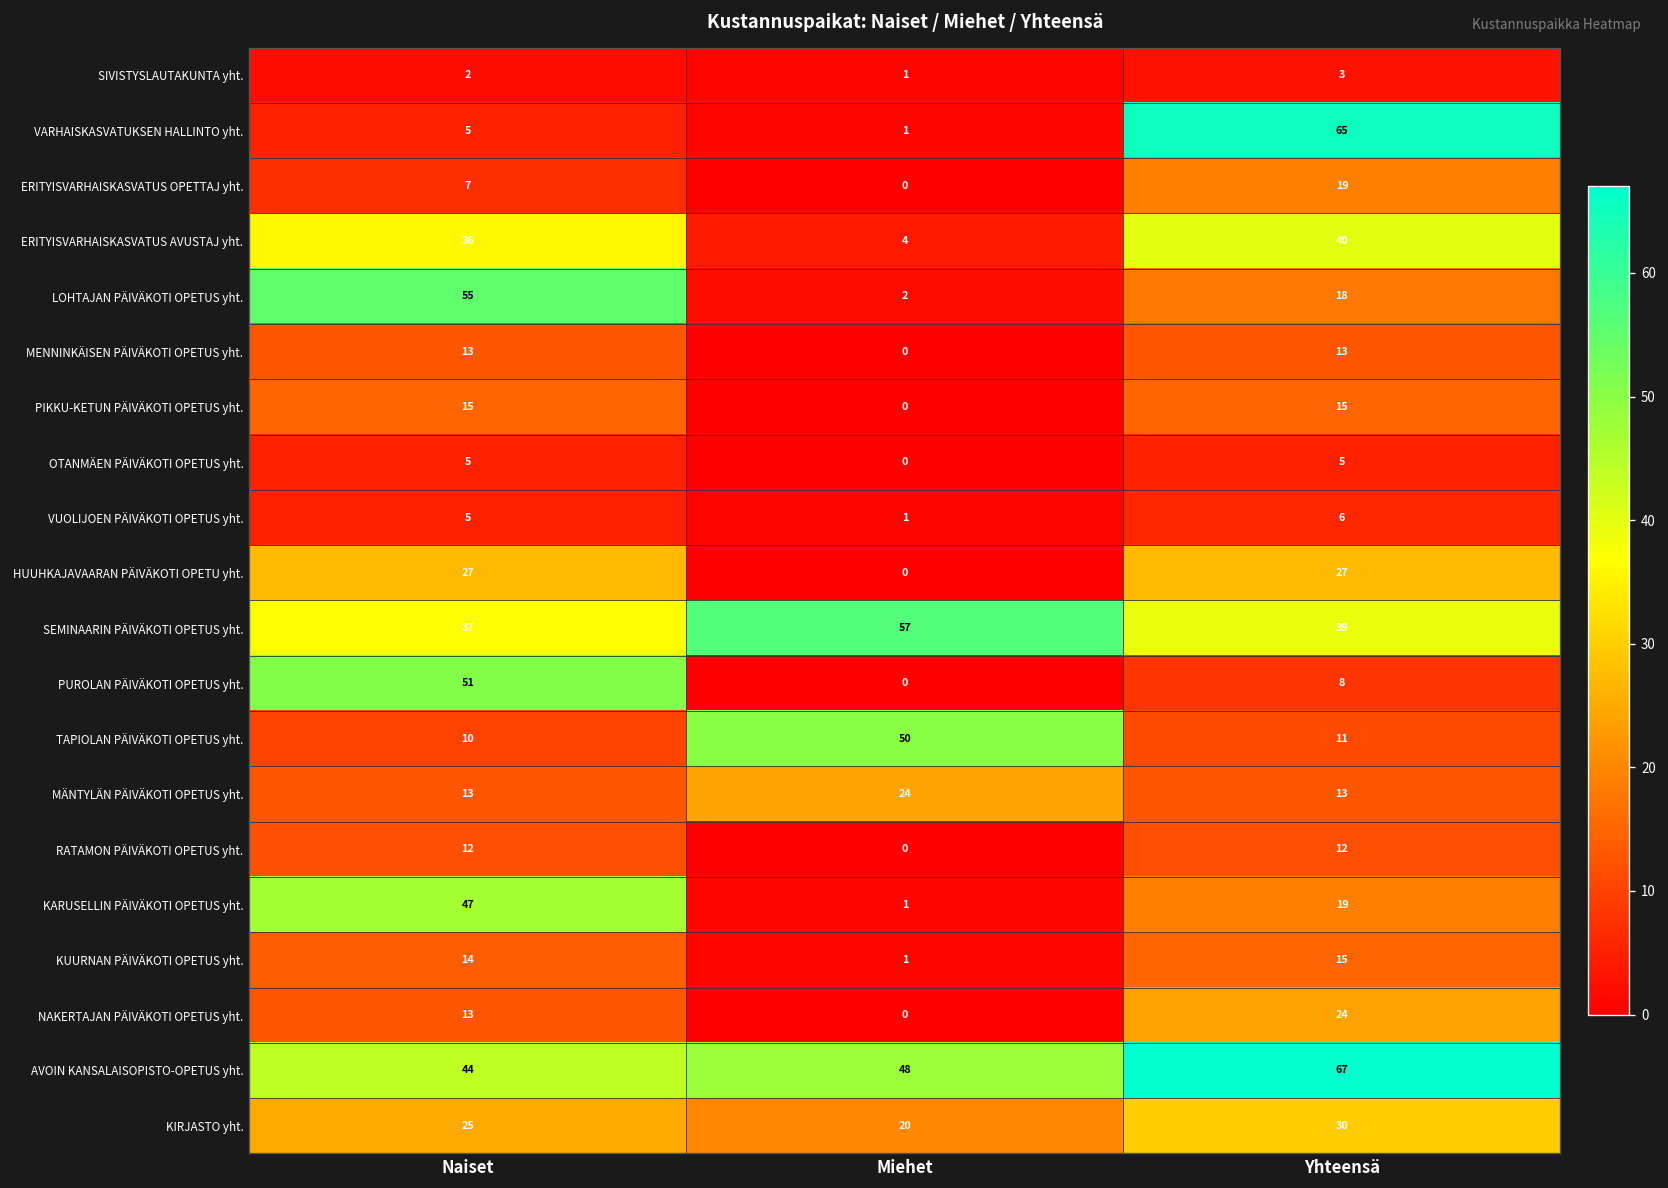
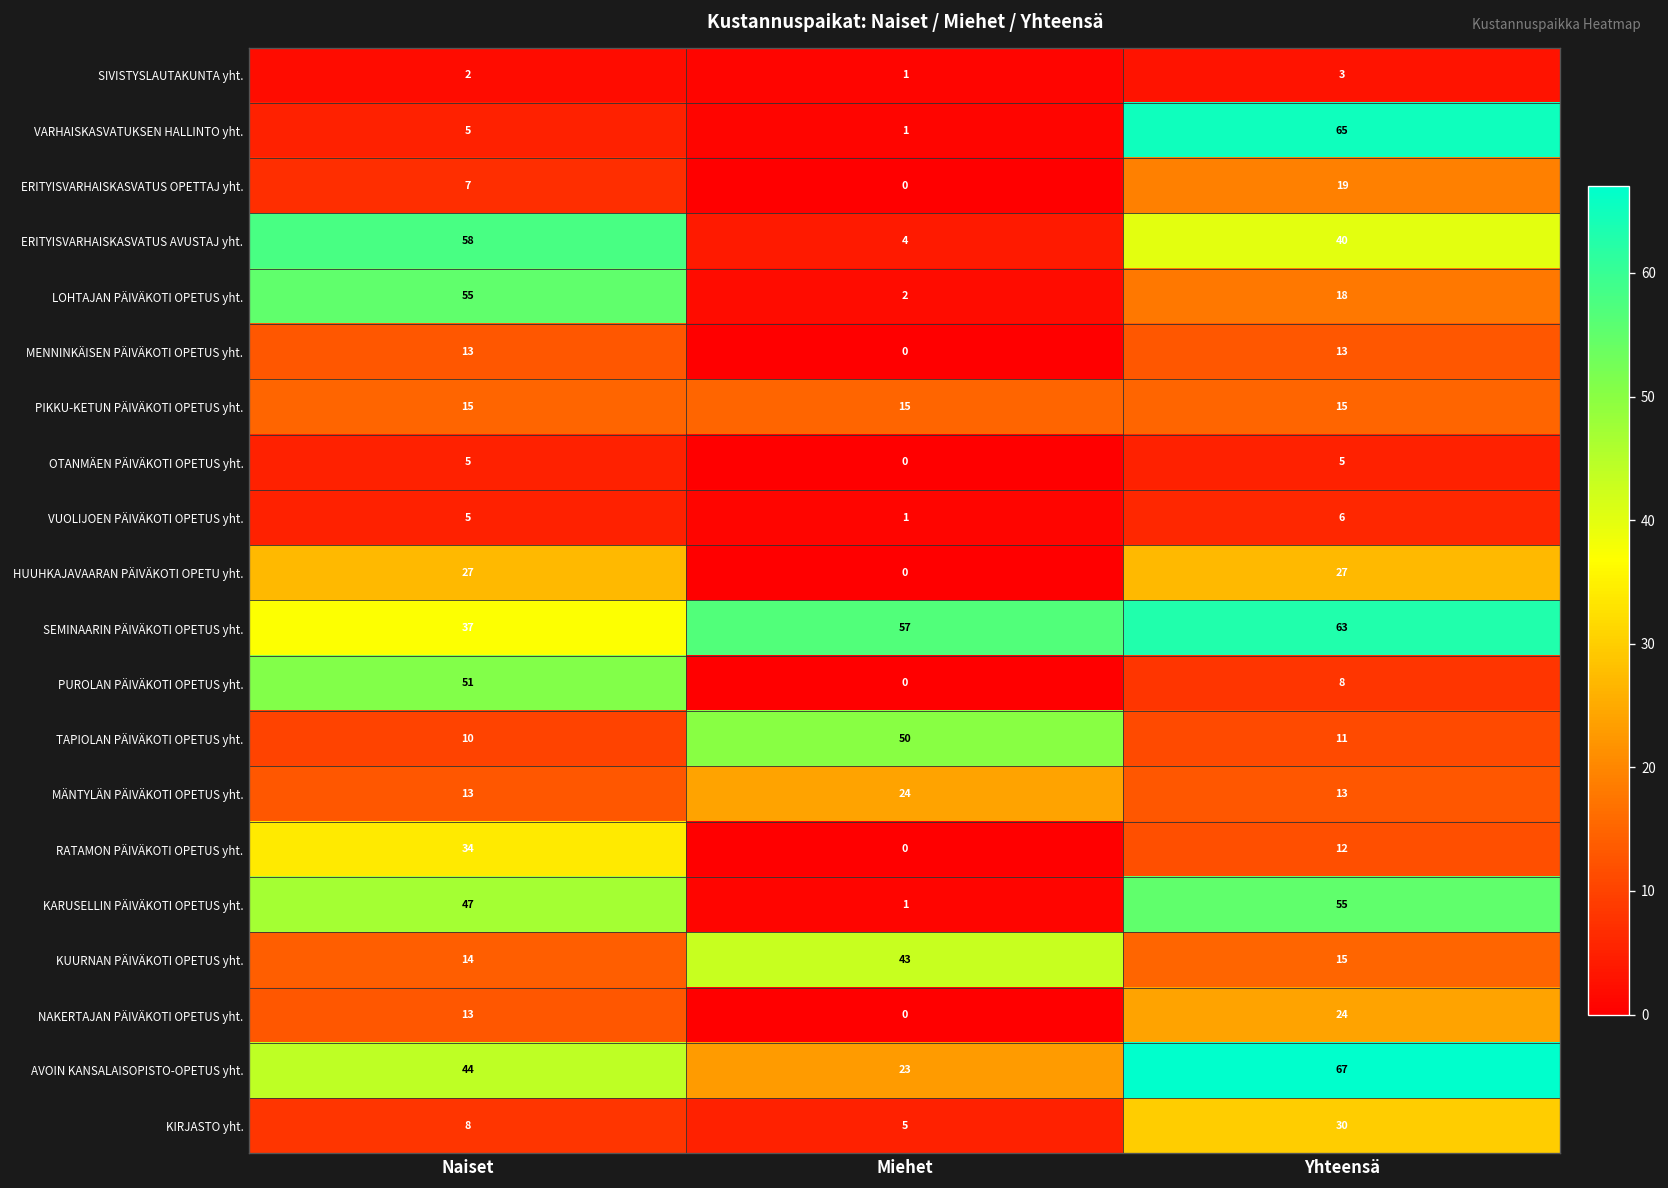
  {
    "SIVISTYSLAUTAKUNTA yht.": {
      "Naiset": 2,
      "Miehet": 1,
      "Yhteensä": 3
    },
    "VARHAISKASVATUKSEN HALLINTO yht.": {
      "Naiset": 5,
      "Miehet": 1,
      "Yhteensä": 65
    },
    "ERITYISVARHAISKASVATUS OPETTAJ yht.": {
      "Naiset": 7,
      "Miehet": 0,
      "Yhteensä": 19
    },
    "ERITYISVARHAISKASVATUS AVUSTAJ yht.": {
-     "Naiset": 36,
+     "Naiset": 58,
      "Miehet": 4,
      "Yhteensä": 40
    },
    "LOHTAJAN PÄIVÄKOTI OPETUS yht.": {
      "Naiset": 55,
      "Miehet": 2,
      "Yhteensä": 18
    },
    "MENNINKÄISEN PÄIVÄKOTI OPETUS yht.": {
      "Naiset": 13,
      "Miehet": 0,
      "Yhteensä": 13
    },
    "PIKKU-KETUN PÄIVÄKOTI OPETUS yht.": {
      "Naiset": 15,
-     "Miehet": 0,
+     "Miehet": 15,
      "Yhteensä": 15
    },
    "OTANMÄEN PÄIVÄKOTI OPETUS yht.": {
      "Naiset": 5,
      "Miehet": 0,
      "Yhteensä": 5
    },
    "VUOLIJOEN PÄIVÄKOTI OPETUS yht.": {
      "Naiset": 5,
      "Miehet": 1,
      "Yhteensä": 6
    },
    "HUUHKAJAVAARAN PÄIVÄKOTI OPETU yht.": {
      "Naiset": 27,
      "Miehet": 0,
      "Yhteensä": 27
    },
    "SEMINAARIN PÄIVÄKOTI OPETUS yht.": {
      "Naiset": 37,
      "Miehet": 57,
-     "Yhteensä": 39
+     "Yhteensä": 63
    },
    "PUROLAN PÄIVÄKOTI OPETUS yht.": {
      "Naiset": 51,
      "Miehet": 0,
      "Yhteensä": 8
    },
    "TAPIOLAN PÄIVÄKOTI OPETUS yht.": {
      "Naiset": 10,
      "Miehet": 50,
      "Yhteensä": 11
    },
    "MÄNTYLÄN PÄIVÄKOTI OPETUS yht.": {
      "Naiset": 13,
      "Miehet": 24,
      "Yhteensä": 13
    },
    "RATAMON PÄIVÄKOTI OPETUS yht.": {
-     "Naiset": 12,
+     "Naiset": 34,
      "Miehet": 0,
      "Yhteensä": 12
    },
    "KARUSELLIN PÄIVÄKOTI OPETUS yht.": {
      "Naiset": 47,
      "Miehet": 1,
-     "Yhteensä": 19
+     "Yhteensä": 55
    },
    "KUURNAN PÄIVÄKOTI OPETUS yht.": {
      "Naiset": 14,
-     "Miehet": 1,
+     "Miehet": 43,
      "Yhteensä": 15
    },
    "NAKERTAJAN PÄIVÄKOTI OPETUS yht.": {
      "Naiset": 13,
      "Miehet": 0,
      "Yhteensä": 24
    },
    "AVOIN KANSALAISOPISTO-OPETUS yht.": {
      "Naiset": 44,
-     "Miehet": 48,
+     "Miehet": 23,
      "Yhteensä": 67
    },
    "KIRJASTO yht.": {
-     "Naiset": 25,
-     "Miehet": 20,
+     "Naiset": 8,
+     "Miehet": 5,
      "Yhteensä": 30
    }
  }
